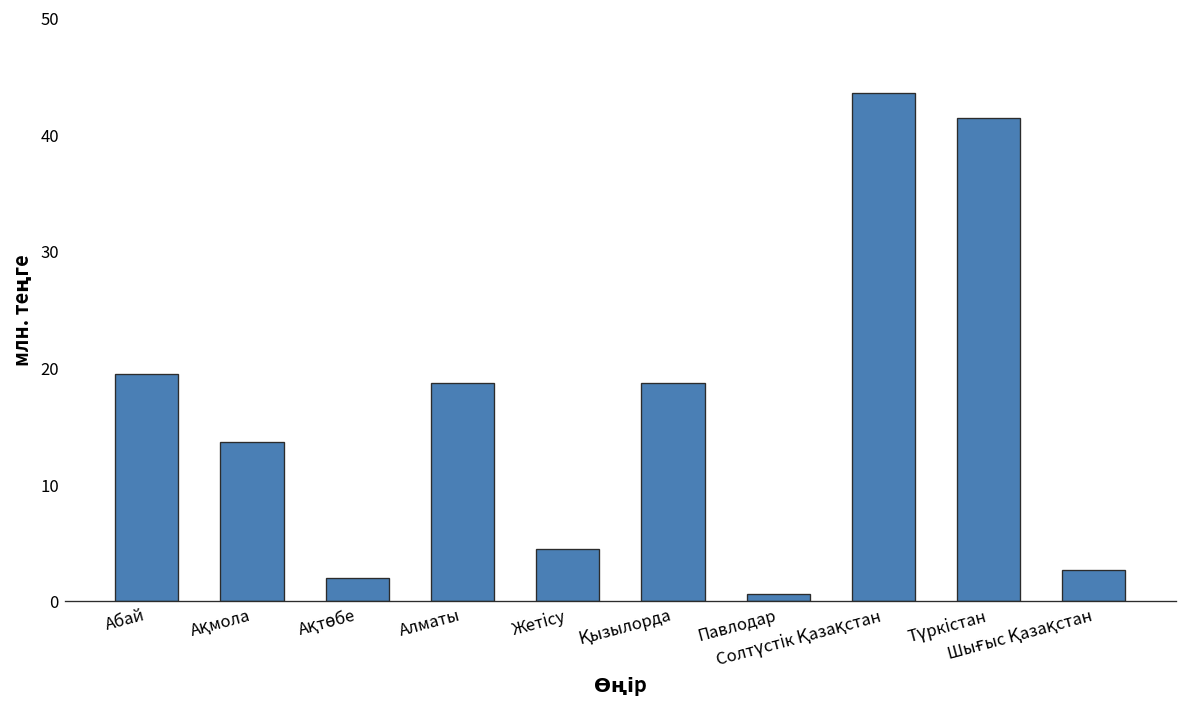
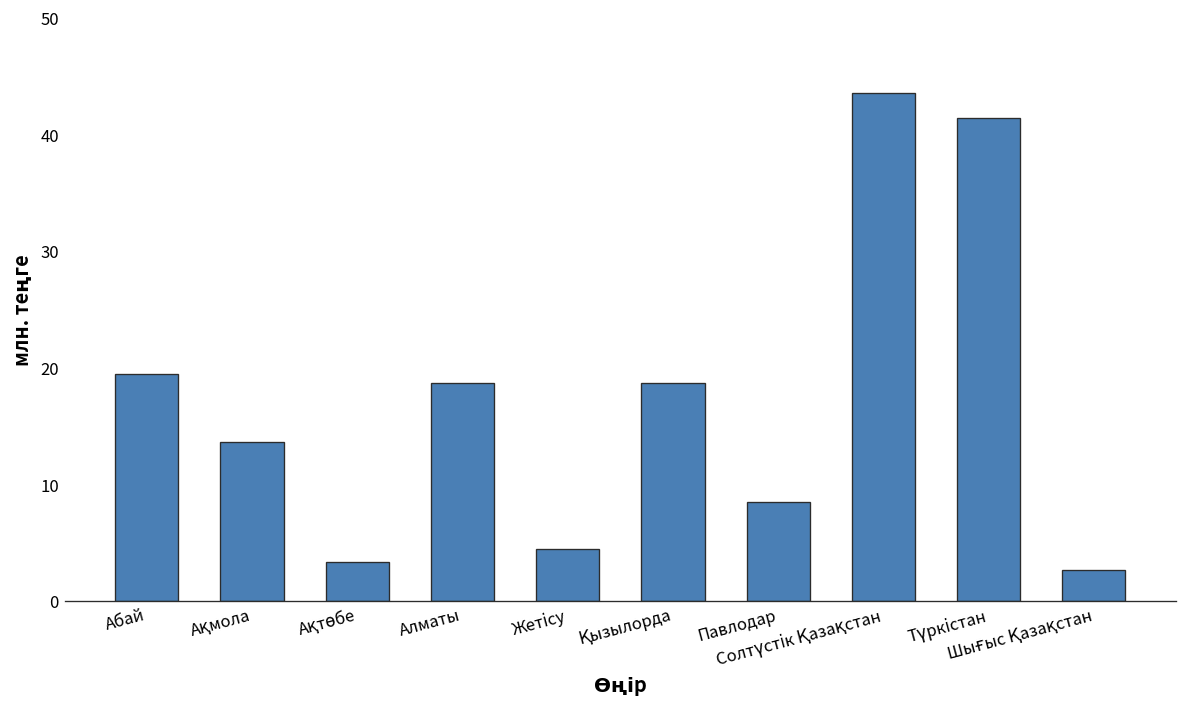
  {
    "Абай": 19,
    "Ақмола": 14,
-   "Ақтөбе": 2,
+   "Ақтөбе": 3,
    "Алматы": 19,
    "Жетісу": 4,
    "Қызылорда": 19,
-   "Павлодар": 1,
+   "Павлодар": 9,
    "Солтүстік Қазақстан": 44,
    "Түркістан": 41,
    "Шығыс Қазақстан": 3
  }
